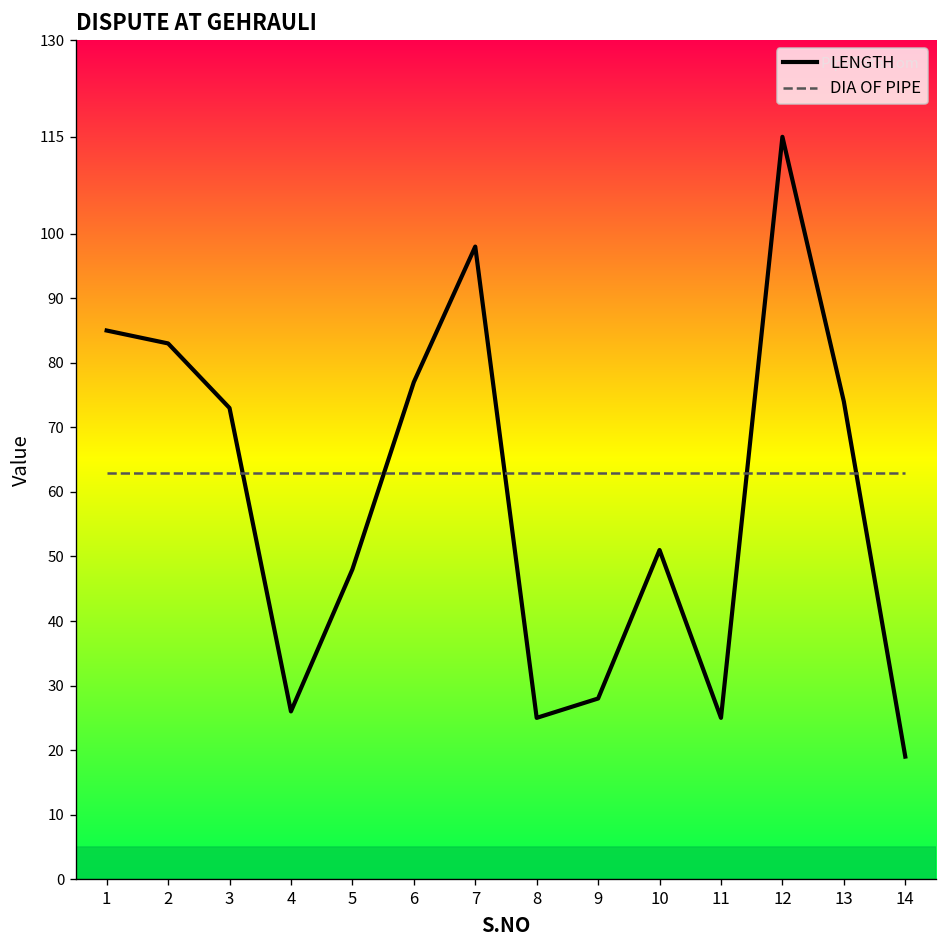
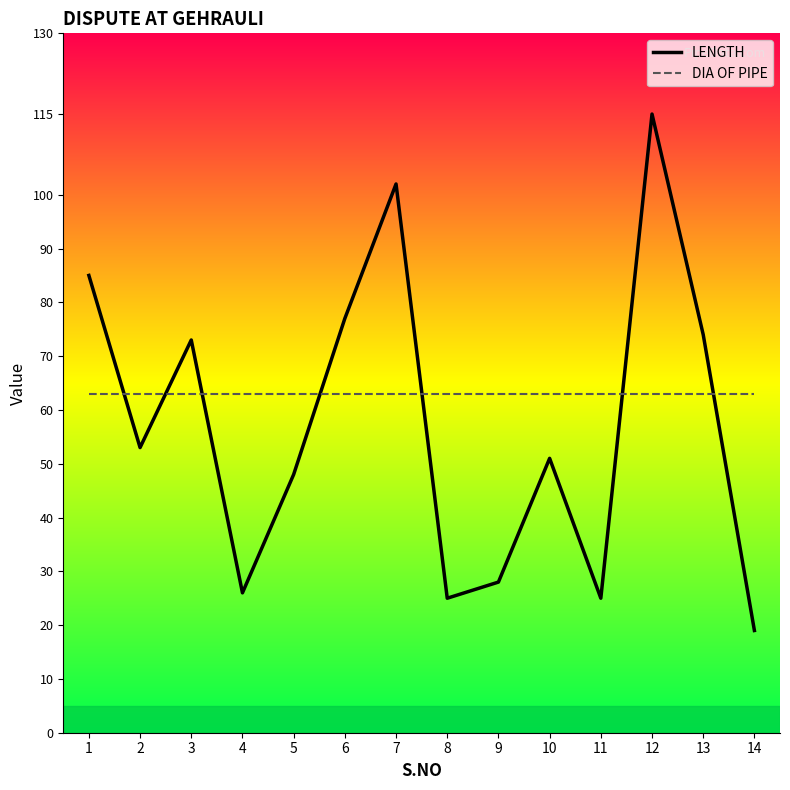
  {
    "LENGTH": {
      "1": 85,
-     "2": 83,
+     "2": 53,
      "3": 73,
      "4": 26,
      "5": 48,
      "6": 77,
-     "7": 98,
+     "7": 102,
      "8": 25,
      "9": 28,
      "10": 51,
      "11": 25,
      "12": 115,
      "13": 74,
      "14": 19
    },
    "DIA OF PIPE": {
      "1": 63,
      "2": 63,
      "3": 63,
      "4": 63,
      "5": 63,
      "6": 63,
      "7": 63,
      "8": 63,
      "9": 63,
      "10": 63,
      "11": 63,
      "12": 63,
      "13": 63,
      "14": 63
    }
  }
